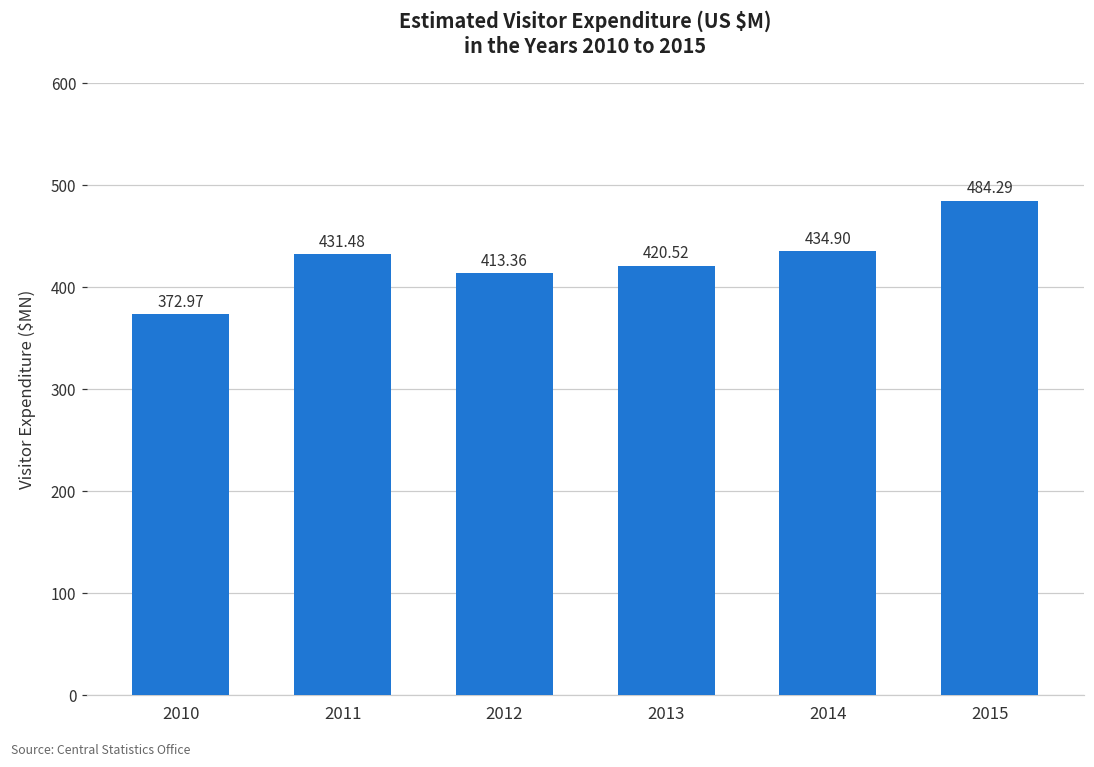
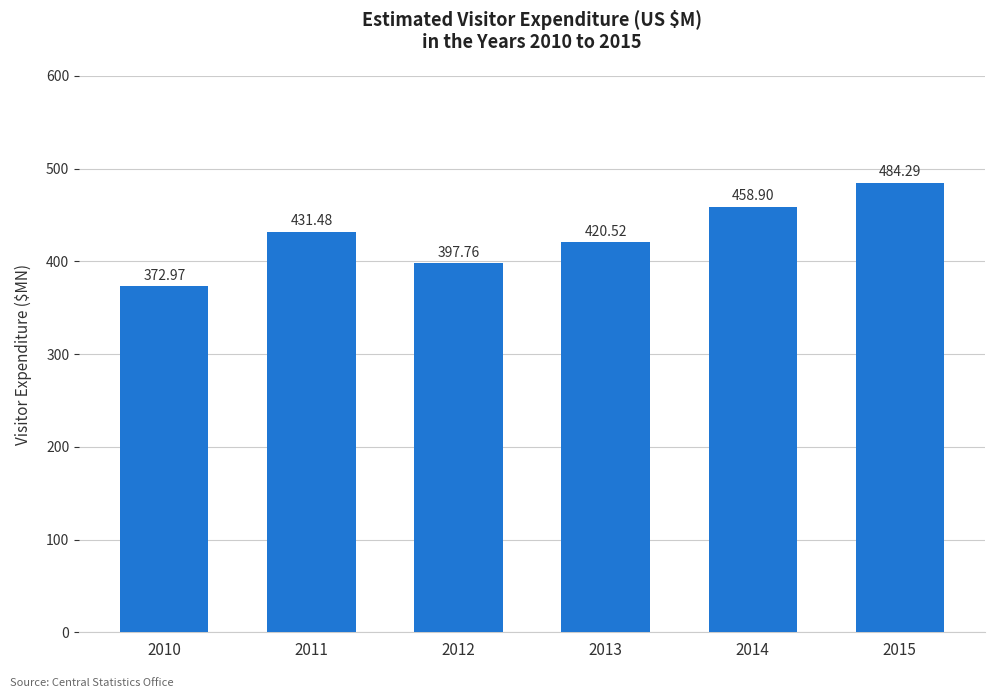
  {
    "2010": 372.97,
    "2011": 431.48,
-   "2012": 413.36,
+   "2012": 397.76,
    "2013": 420.52,
-   "2014": 434.90,
+   "2014": 458.90,
    "2015": 484.29
  }
